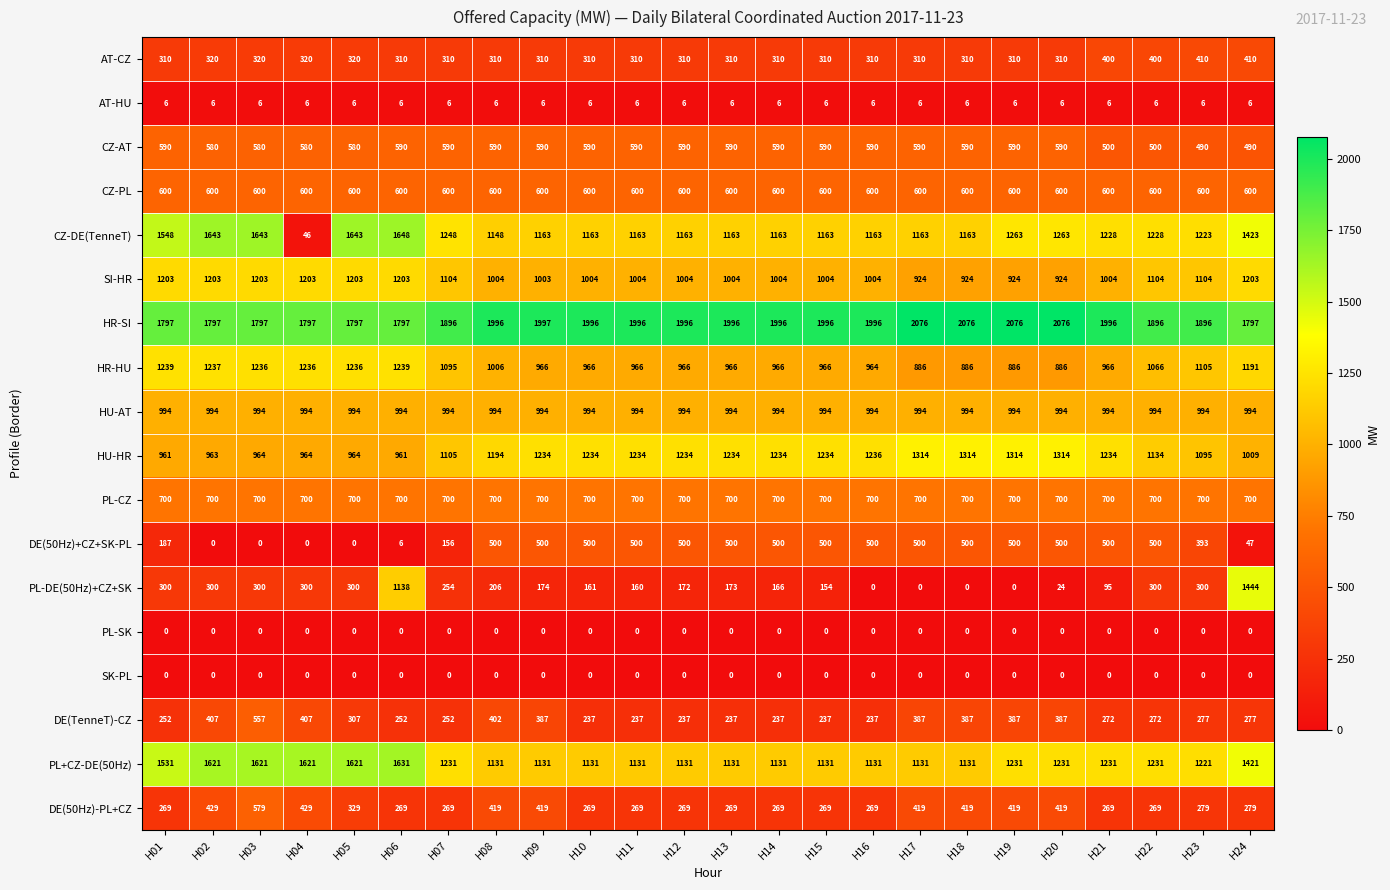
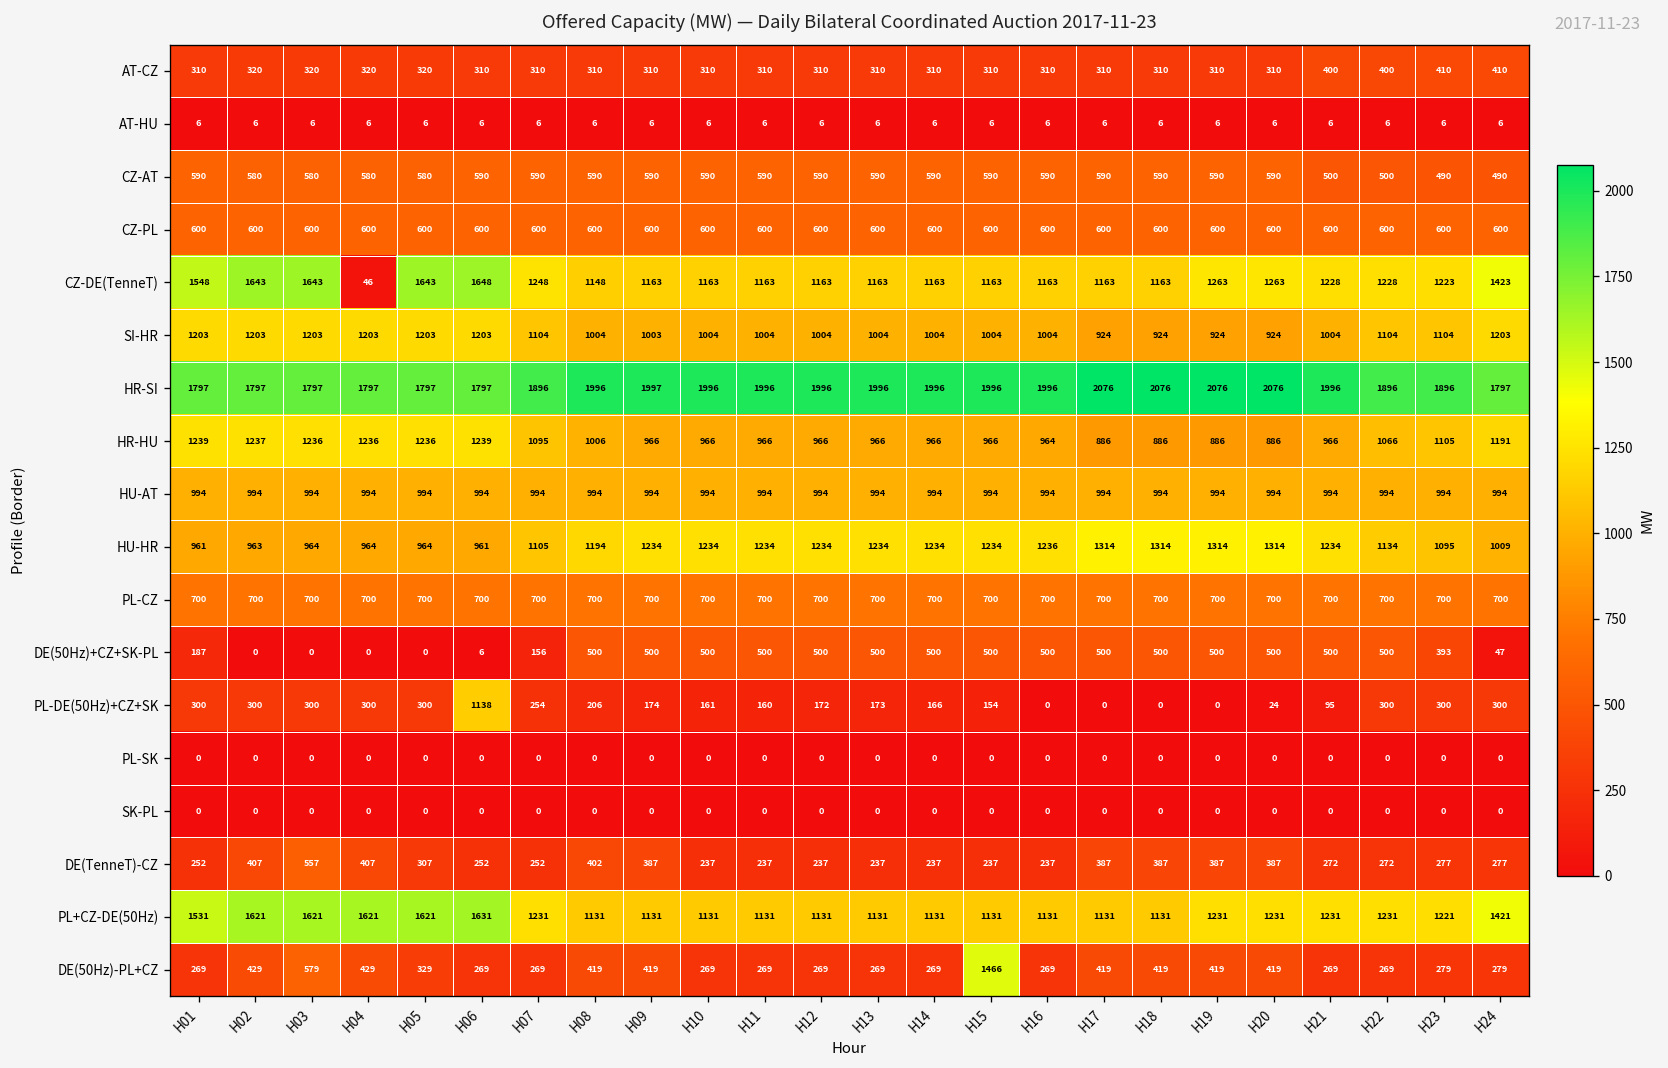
  {
    "PL-DE(50Hz)+CZ+SK": {
      "H01": 300,
      "H02": 300,
      "H03": 300,
      "H04": 300,
      "H05": 300,
      "H06": 1138,
      "H07": 254,
      "H08": 206,
      "H09": 174,
      "H10": 161,
      "H11": 160,
      "H12": 172,
      "H13": 173,
      "H14": 166,
      "H15": 154,
      "H16": 0,
      "H17": 0,
      "H18": 0,
      "H19": 0,
      "H20": 24,
      "H21": 95,
      "H22": 300,
      "H23": 300,
-     "H24": 1444
+     "H24": 300
    },
    "DE(50Hz)-PL+CZ": {
      "H01": 269,
      "H02": 429,
      "H03": 579,
      "H04": 429,
      "H05": 329,
      "H06": 269,
      "H07": 269,
      "H08": 419,
      "H09": 419,
      "H10": 269,
      "H11": 269,
      "H12": 269,
      "H13": 269,
      "H14": 269,
-     "H15": 269,
+     "H15": 1466,
      "H16": 269,
      "H17": 419,
      "H18": 419,
      "H19": 419,
      "H20": 419,
      "H21": 269,
      "H22": 269,
      "H23": 279,
      "H24": 279
    }
  }
